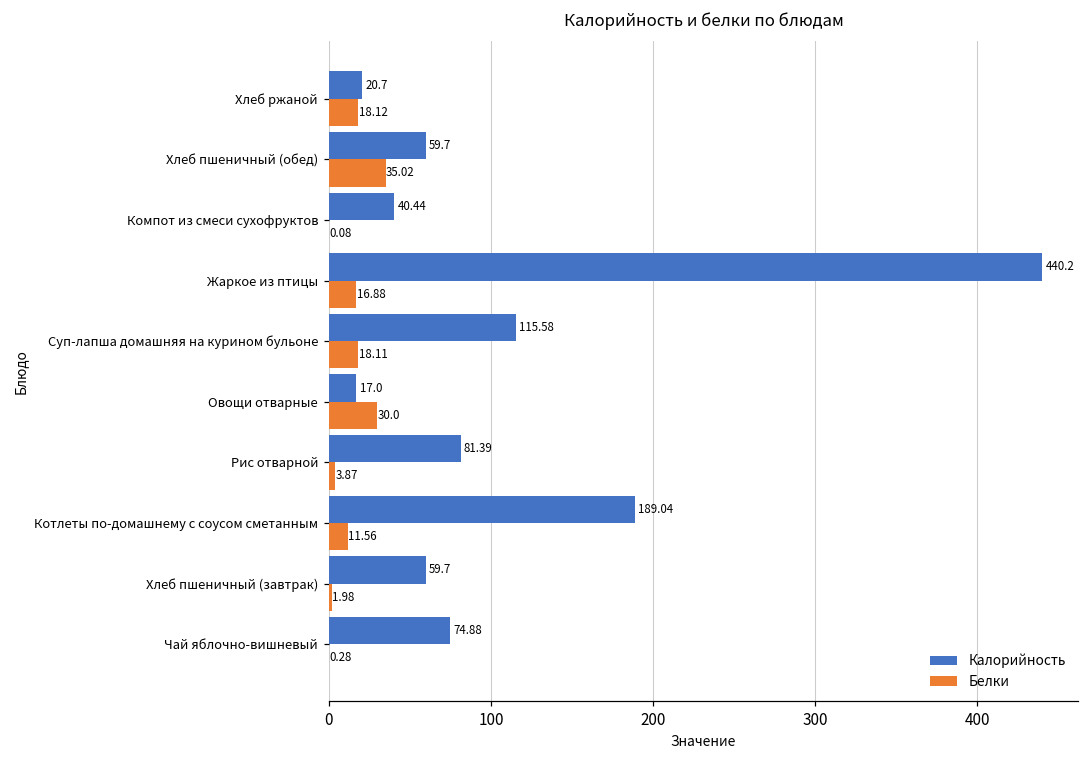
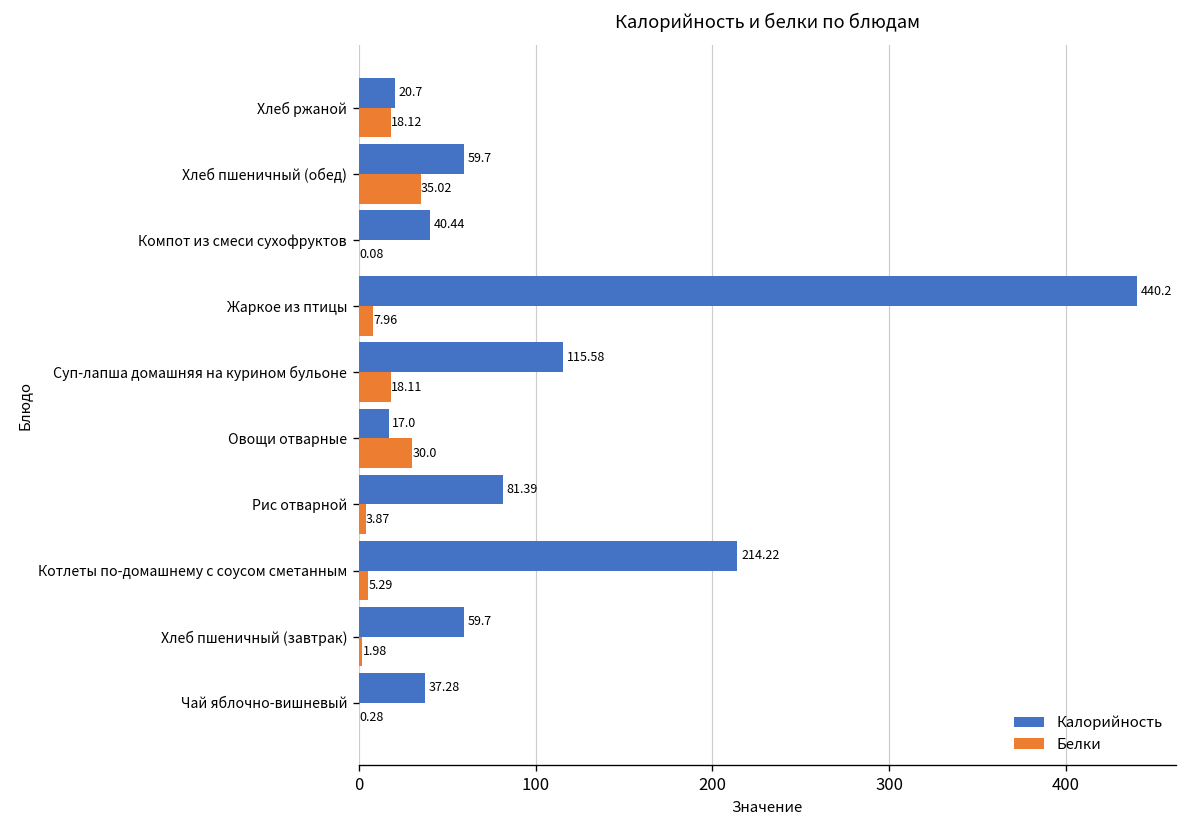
  {
    "Калорийность": {
      "Хлеб ржаной": 20.7,
      "Хлеб пшеничный (обед)": 59.7,
      "Компот из смеси сухофруктов": 40.44,
      "Жаркое из птицы": 440.2,
      "Суп-лапша домашняя на курином бульоне": 115.58,
      "Овощи отварные": 17.0,
      "Рис отварной": 81.39,
-     "Котлеты по-домашнему с соусом сметанным": 189.04,
+     "Котлеты по-домашнему с соусом сметанным": 214.22,
      "Хлеб пшеничный (завтрак)": 59.7,
-     "Чай яблочно-вишневый": 74.88
+     "Чай яблочно-вишневый": 37.28
    },
    "Белки": {
      "Хлеб ржаной": 18.12,
      "Хлеб пшеничный (обед)": 35.02,
      "Компот из смеси сухофруктов": 0.08,
-     "Жаркое из птицы": 16.88,
+     "Жаркое из птицы": 7.96,
      "Суп-лапша домашняя на курином бульоне": 18.11,
      "Овощи отварные": 30.0,
      "Рис отварной": 3.87,
-     "Котлеты по-домашнему с соусом сметанным": 11.56,
+     "Котлеты по-домашнему с соусом сметанным": 5.29,
      "Хлеб пшеничный (завтрак)": 1.98,
      "Чай яблочно-вишневый": 0.28
    }
  }
